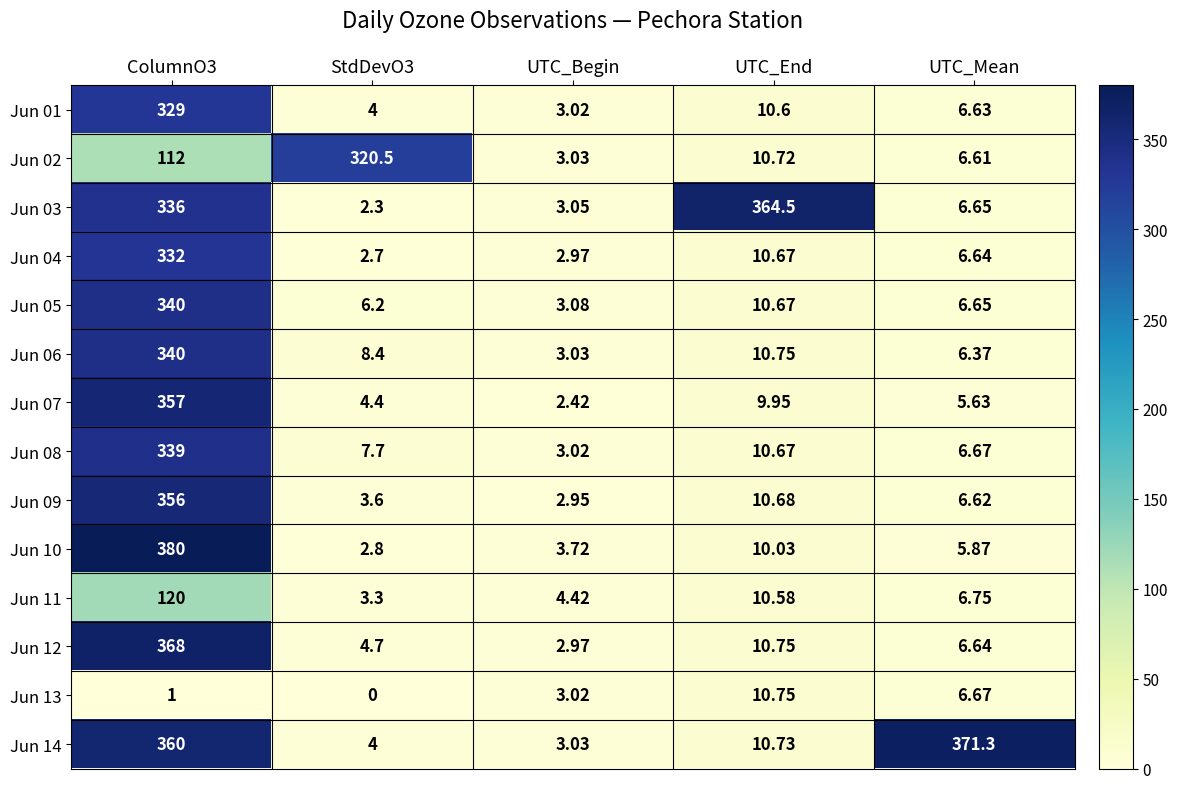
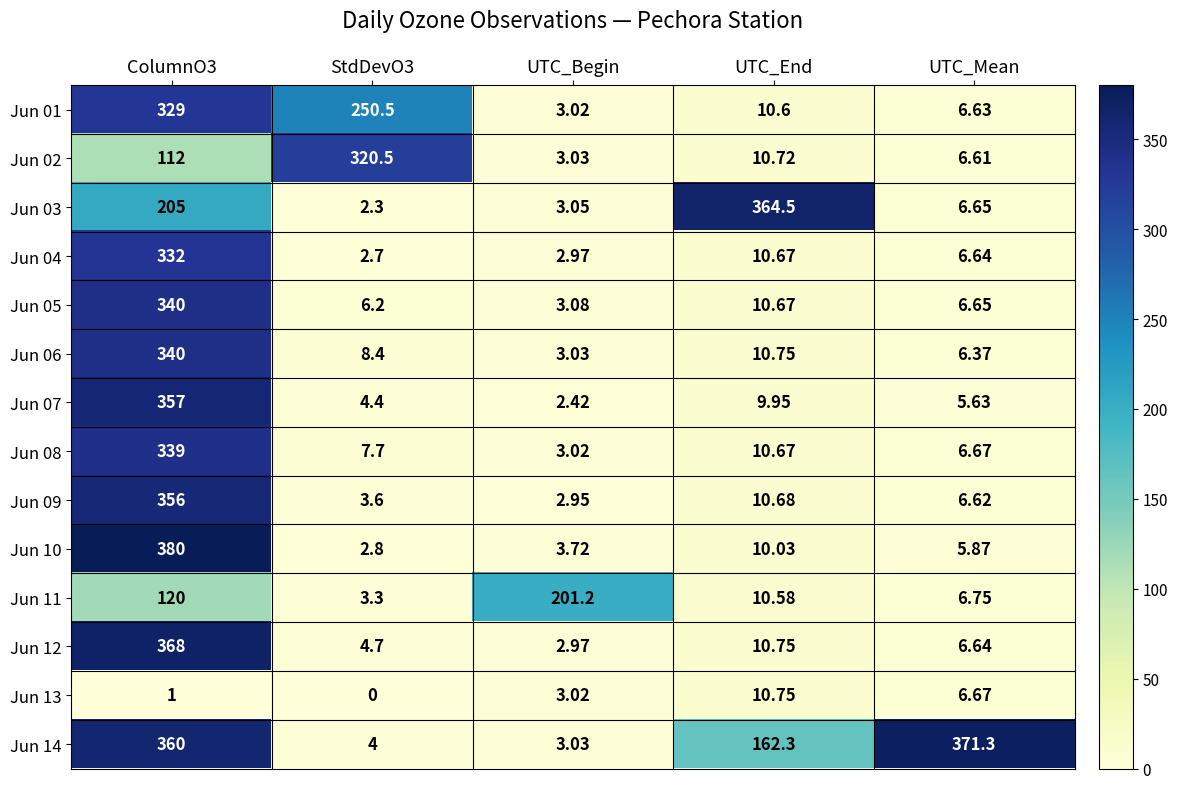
  {
    "Jun 01": {
      "ColumnO3": 329,
-     "StdDevO3": 4,
+     "StdDevO3": 250.5,
      "UTC_Begin": 3.02,
      "UTC_End": 10.6,
      "UTC_Mean": 6.63
    },
    "Jun 02": {
      "ColumnO3": 112,
      "StdDevO3": 320.5,
      "UTC_Begin": 3.03,
      "UTC_End": 10.72,
      "UTC_Mean": 6.61
    },
    "Jun 03": {
-     "ColumnO3": 336,
+     "ColumnO3": 205,
      "StdDevO3": 2.3,
      "UTC_Begin": 3.05,
      "UTC_End": 364.5,
      "UTC_Mean": 6.65
    },
    "Jun 04": {
      "ColumnO3": 332,
      "StdDevO3": 2.7,
      "UTC_Begin": 2.97,
      "UTC_End": 10.67,
      "UTC_Mean": 6.64
    },
    "Jun 05": {
      "ColumnO3": 340,
      "StdDevO3": 6.2,
      "UTC_Begin": 3.08,
      "UTC_End": 10.67,
      "UTC_Mean": 6.65
    },
    "Jun 06": {
      "ColumnO3": 340,
      "StdDevO3": 8.4,
      "UTC_Begin": 3.03,
      "UTC_End": 10.75,
      "UTC_Mean": 6.37
    },
    "Jun 07": {
      "ColumnO3": 357,
      "StdDevO3": 4.4,
      "UTC_Begin": 2.42,
      "UTC_End": 9.95,
      "UTC_Mean": 5.63
    },
    "Jun 08": {
      "ColumnO3": 339,
      "StdDevO3": 7.7,
      "UTC_Begin": 3.02,
      "UTC_End": 10.67,
      "UTC_Mean": 6.67
    },
    "Jun 09": {
      "ColumnO3": 356,
      "StdDevO3": 3.6,
      "UTC_Begin": 2.95,
      "UTC_End": 10.68,
      "UTC_Mean": 6.62
    },
    "Jun 10": {
      "ColumnO3": 380,
      "StdDevO3": 2.8,
      "UTC_Begin": 3.72,
      "UTC_End": 10.03,
      "UTC_Mean": 5.87
    },
    "Jun 11": {
      "ColumnO3": 120,
      "StdDevO3": 3.3,
-     "UTC_Begin": 4.42,
+     "UTC_Begin": 201.2,
      "UTC_End": 10.58,
      "UTC_Mean": 6.75
    },
    "Jun 12": {
      "ColumnO3": 368,
      "StdDevO3": 4.7,
      "UTC_Begin": 2.97,
      "UTC_End": 10.75,
      "UTC_Mean": 6.64
    },
    "Jun 13": {
      "ColumnO3": 1,
      "StdDevO3": 0,
      "UTC_Begin": 3.02,
      "UTC_End": 10.75,
      "UTC_Mean": 6.67
    },
    "Jun 14": {
      "ColumnO3": 360,
      "StdDevO3": 4,
      "UTC_Begin": 3.03,
-     "UTC_End": 10.73,
+     "UTC_End": 162.3,
      "UTC_Mean": 371.3
    }
  }
